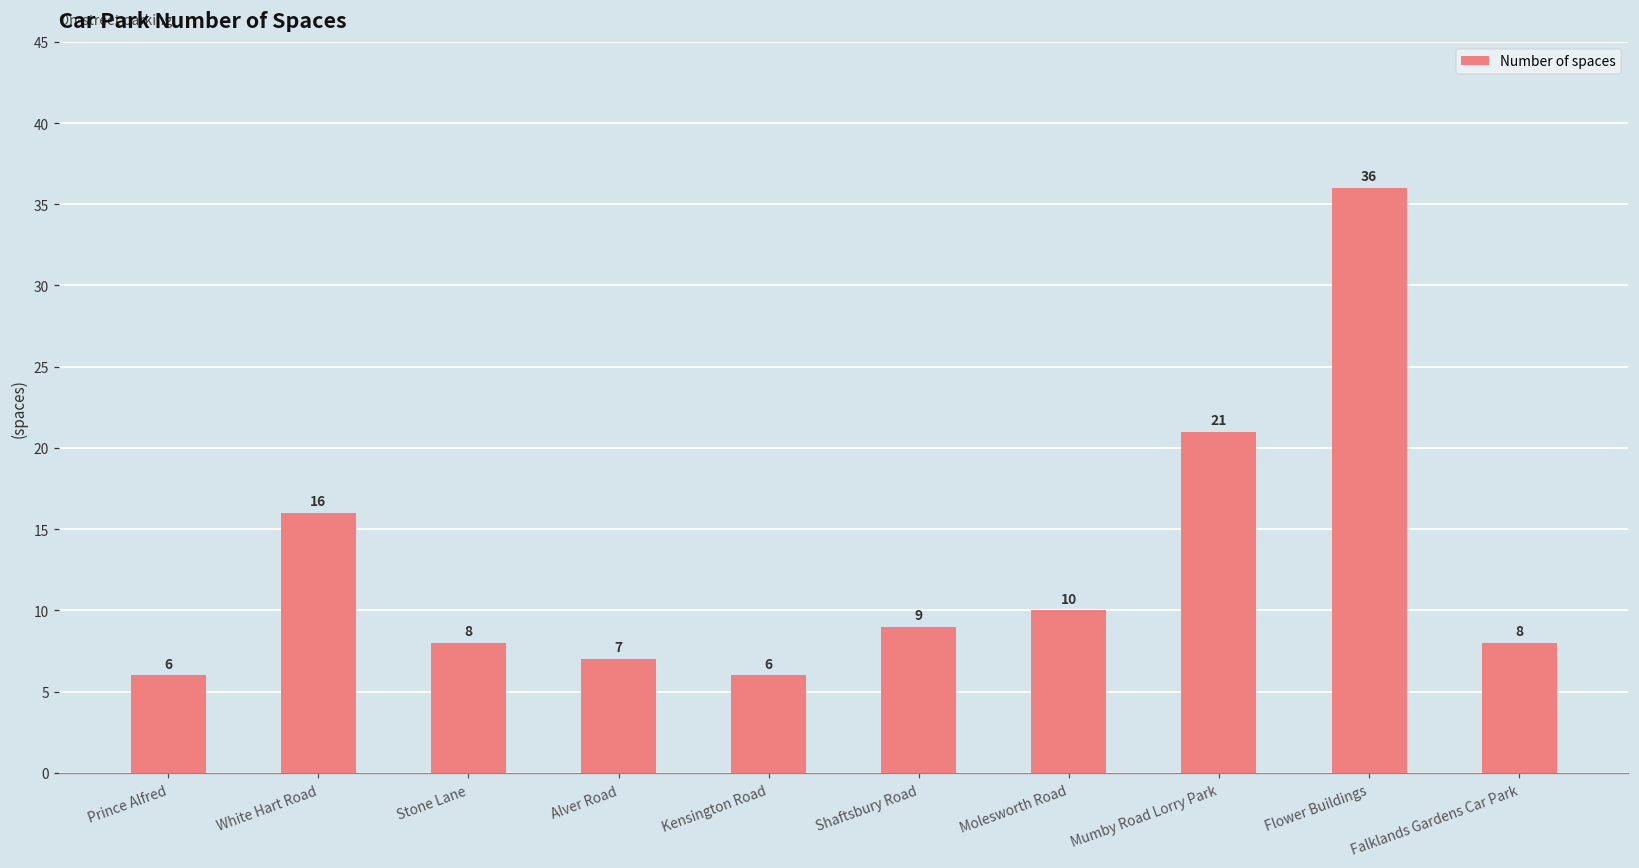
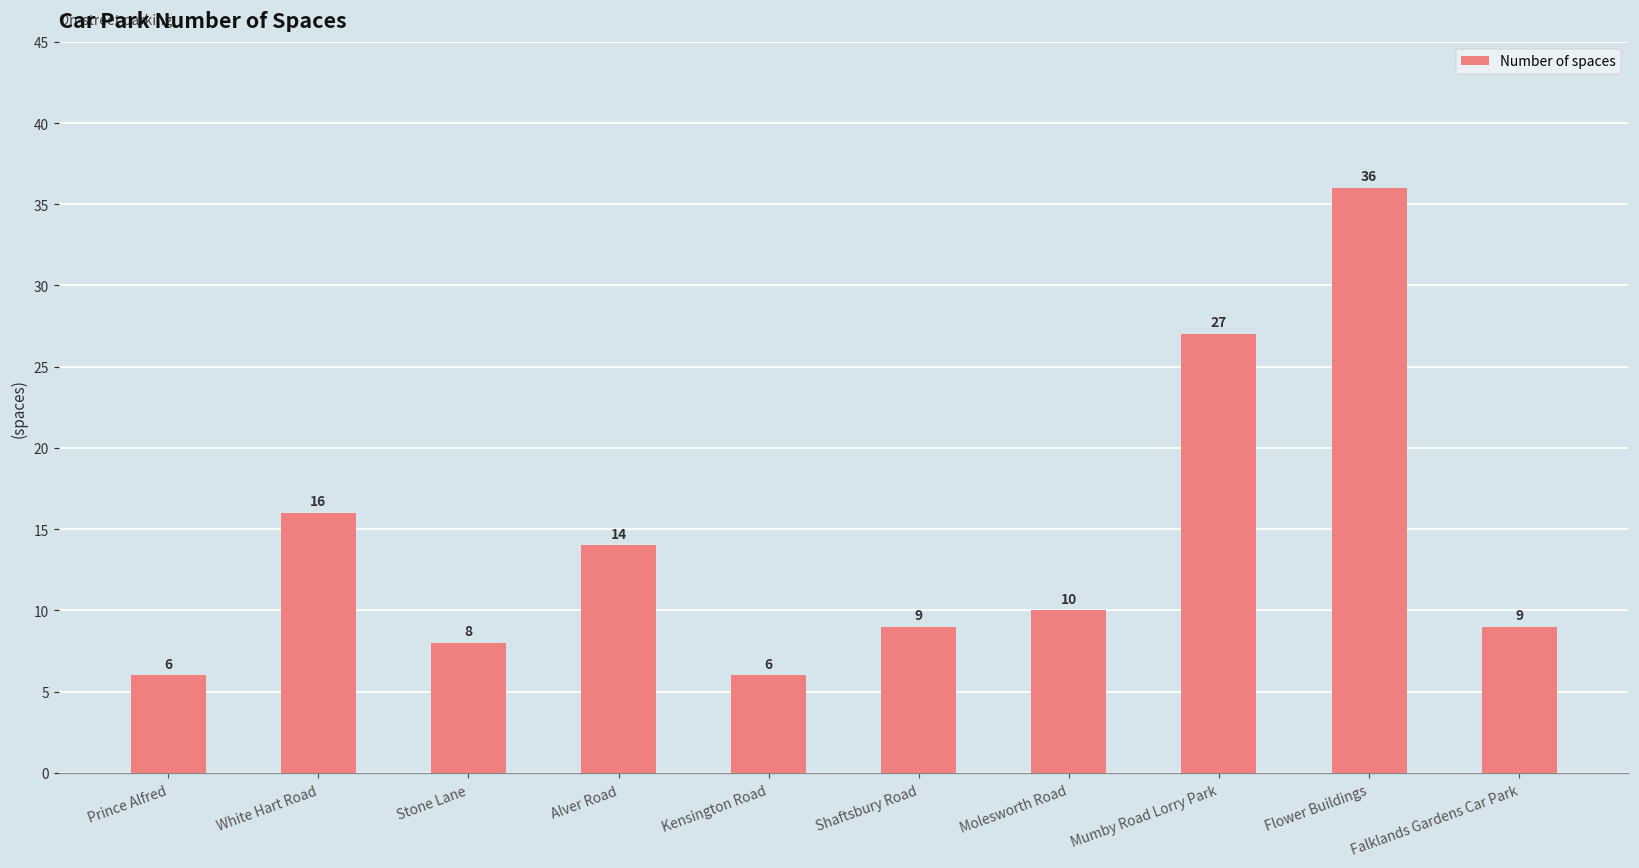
  {
    "Prince Alfred": 6,
    "White Hart Road": 16,
    "Stone Lane": 8,
-   "Alver Road": 7,
+   "Alver Road": 14,
    "Kensington Road": 6,
    "Shaftsbury Road": 9,
    "Molesworth Road": 10,
-   "Mumby Road Lorry Park": 21,
+   "Mumby Road Lorry Park": 27,
    "Flower Buildings": 36,
-   "Falklands Gardens Car Park": 8
+   "Falklands Gardens Car Park": 9
  }
